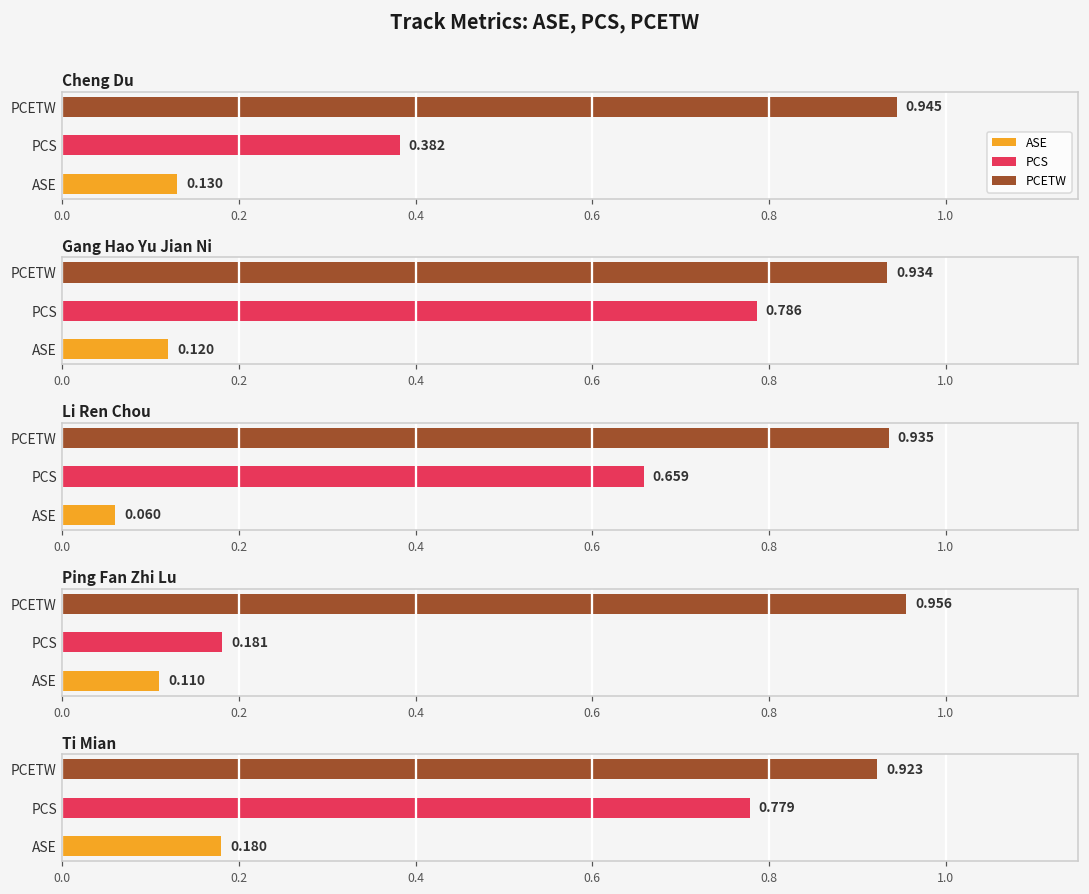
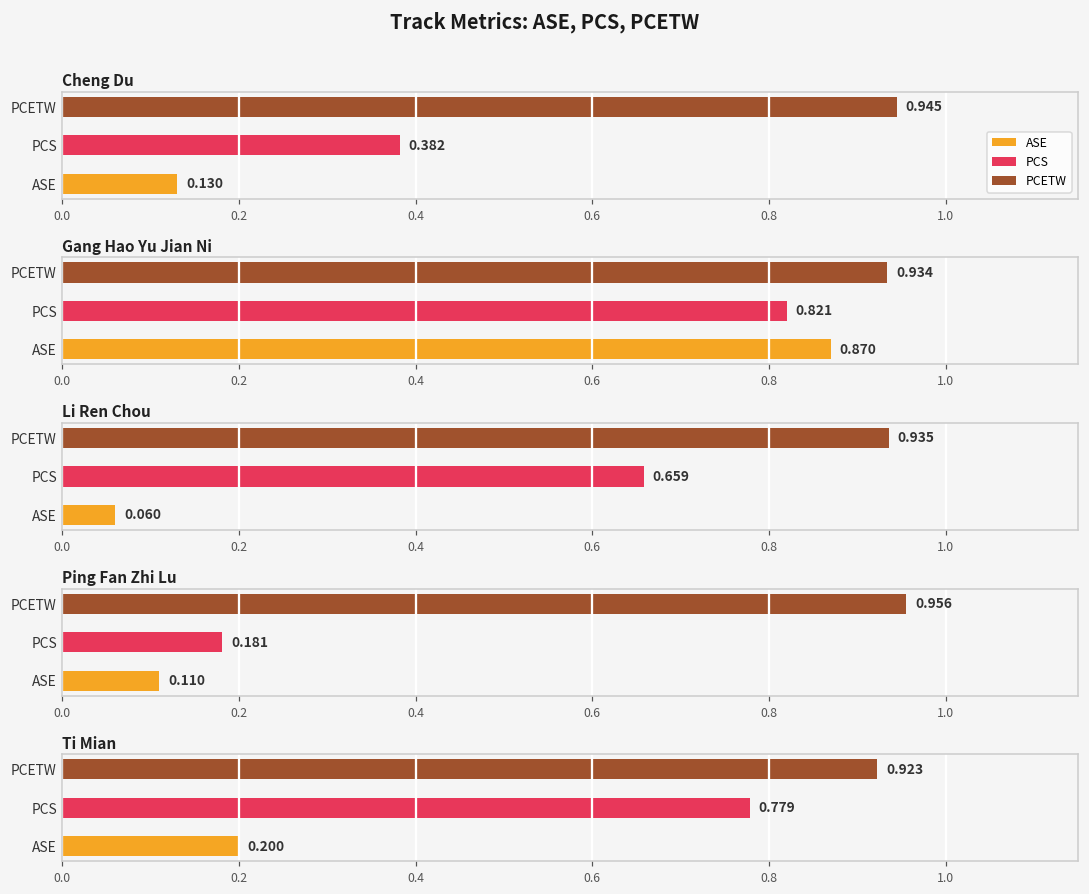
  {
    "Cheng Du": {
      "PCETW": 0.945,
      "PCS": 0.382,
      "ASE": 0.130
    },
    "Gang Hao Yu Jian Ni": {
      "PCETW": 0.934,
-     "PCS": 0.786,
-     "ASE": 0.120
+     "PCS": 0.821,
+     "ASE": 0.870
    },
    "Li Ren Chou": {
      "PCETW": 0.935,
      "PCS": 0.659,
      "ASE": 0.060
    },
    "Ping Fan Zhi Lu": {
      "PCETW": 0.956,
      "PCS": 0.181,
      "ASE": 0.110
    },
    "Ti Mian": {
      "PCETW": 0.923,
      "PCS": 0.779,
-     "ASE": 0.180
+     "ASE": 0.200
    }
  }
